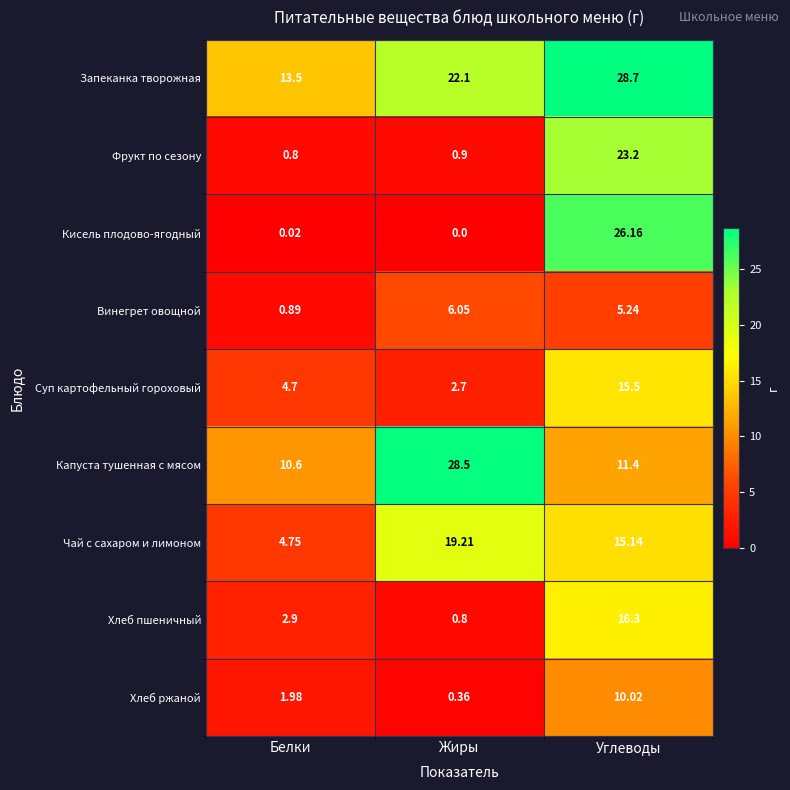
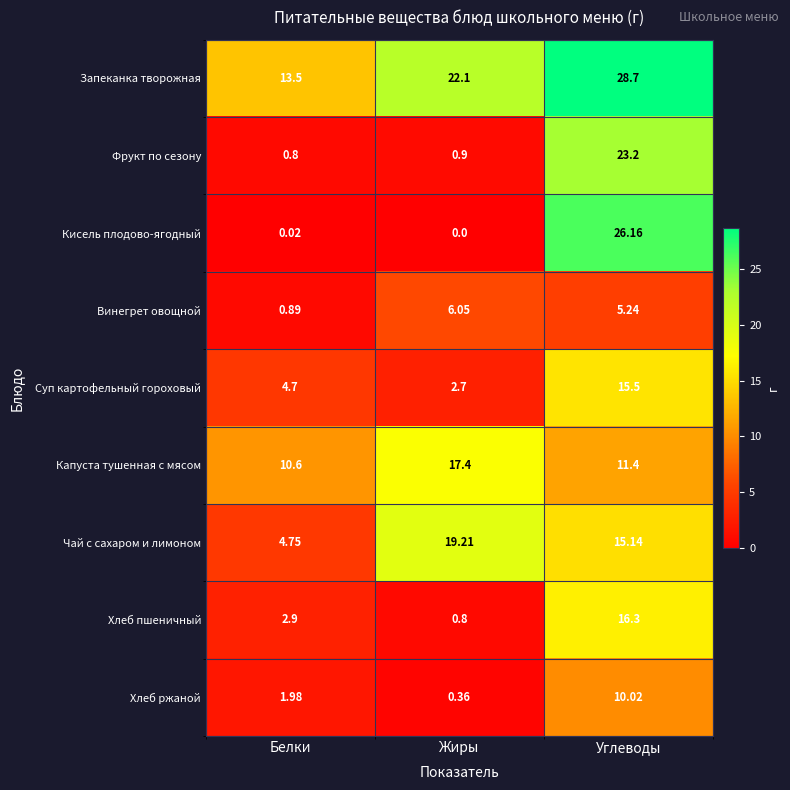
  {
    "Запеканка творожная": {
      "Белки": 13.5,
      "Жиры": 22.1,
      "Углеводы": 28.7
    },
    "Фрукт по сезону": {
      "Белки": 0.8,
      "Жиры": 0.9,
      "Углеводы": 23.2
    },
    "Кисель плодово-ягодный": {
      "Белки": 0.02,
      "Жиры": 0.0,
      "Углеводы": 26.16
    },
    "Винегрет овощной": {
      "Белки": 0.89,
      "Жиры": 6.05,
      "Углеводы": 5.24
    },
    "Суп картофельный гороховый": {
      "Белки": 4.7,
      "Жиры": 2.7,
      "Углеводы": 15.5
    },
    "Капуста тушенная с мясом": {
      "Белки": 10.6,
-     "Жиры": 28.5,
+     "Жиры": 17.4,
      "Углеводы": 11.4
    },
    "Чай с сахаром и лимоном": {
      "Белки": 4.75,
      "Жиры": 19.21,
      "Углеводы": 15.14
    },
    "Хлеб пшеничный": {
      "Белки": 2.9,
      "Жиры": 0.8,
      "Углеводы": 16.3
    },
    "Хлеб ржаной": {
      "Белки": 1.98,
      "Жиры": 0.36,
      "Углеводы": 10.02
    }
  }
